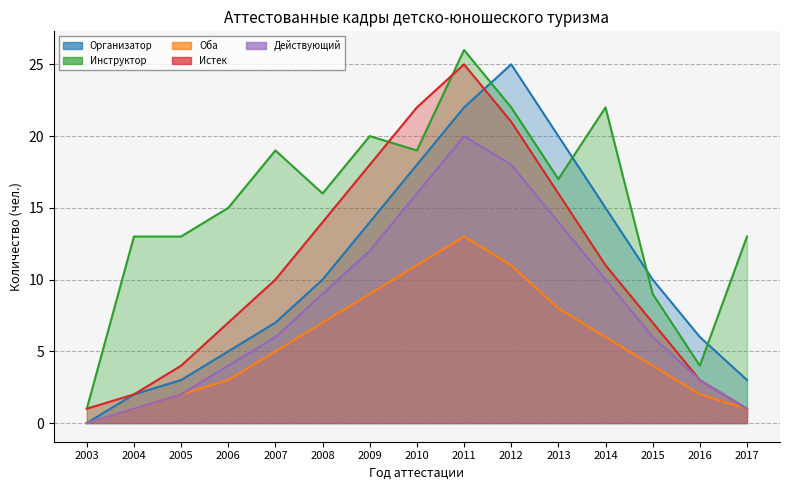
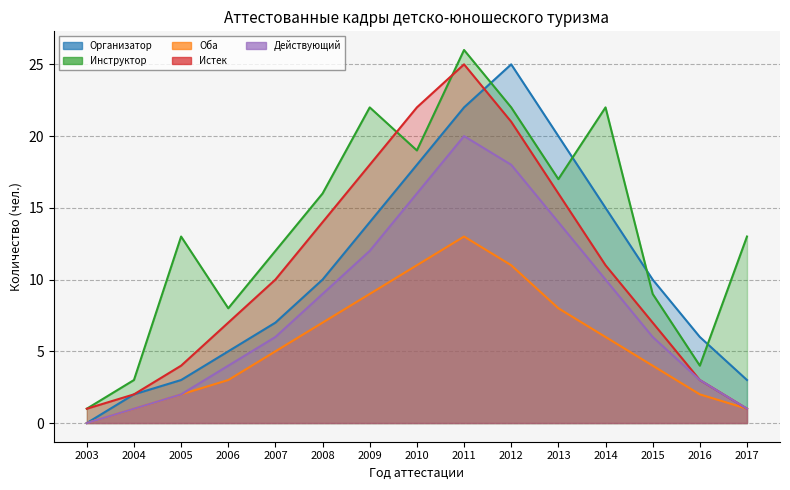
  {
    "Инструктор": {
-     "2004": 13,
+     "2004": 3,
      "2005": 13,
-     "2006": 15,
-     "2007": 19,
+     "2006": 8,
+     "2007": 12,
      "2008": 16,
-     "2009": 20,
+     "2009": 22,
      "2010": 19,
      "2011": 26,
      "2012": 22,
      "2013": 17,
      "2014": 22,
      "2015": 9,
      "2016": 4,
      "2017": 13
    }
  }
